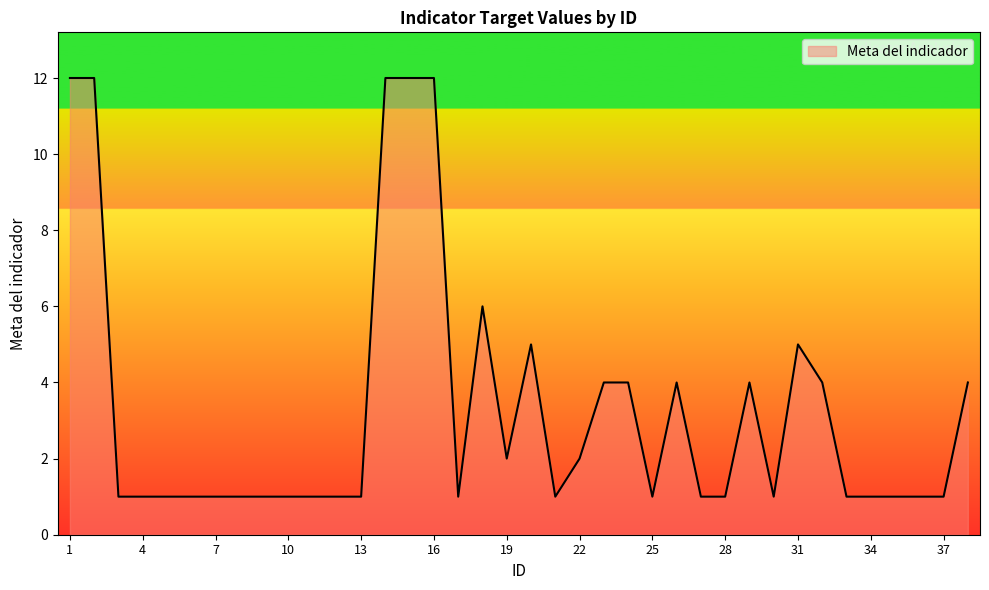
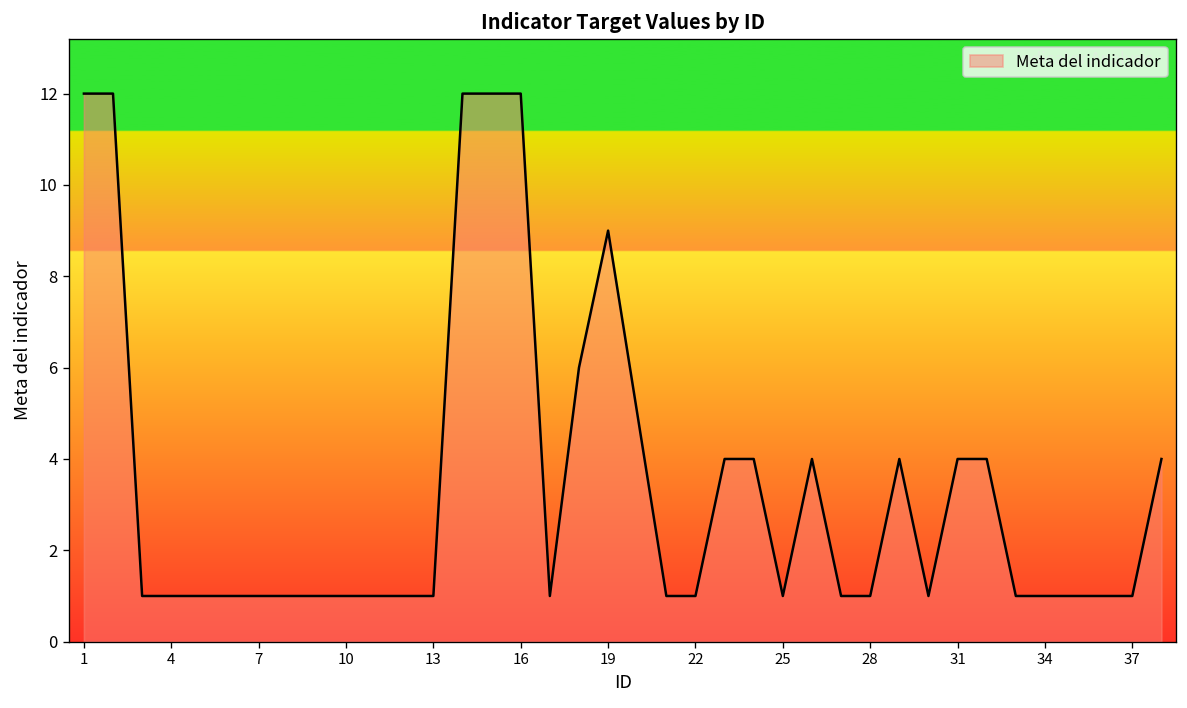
  {
    "1": 12,
    "4": 1,
    "7": 1,
    "10": 1,
    "13": 1,
    "16": 12,
-   "19": 2,
-   "22": 2,
+   "19": 9,
+   "22": 1,
    "25": 1,
    "28": 1,
-   "31": 5,
+   "31": 4,
    "34": 1,
    "37": 1
  }
